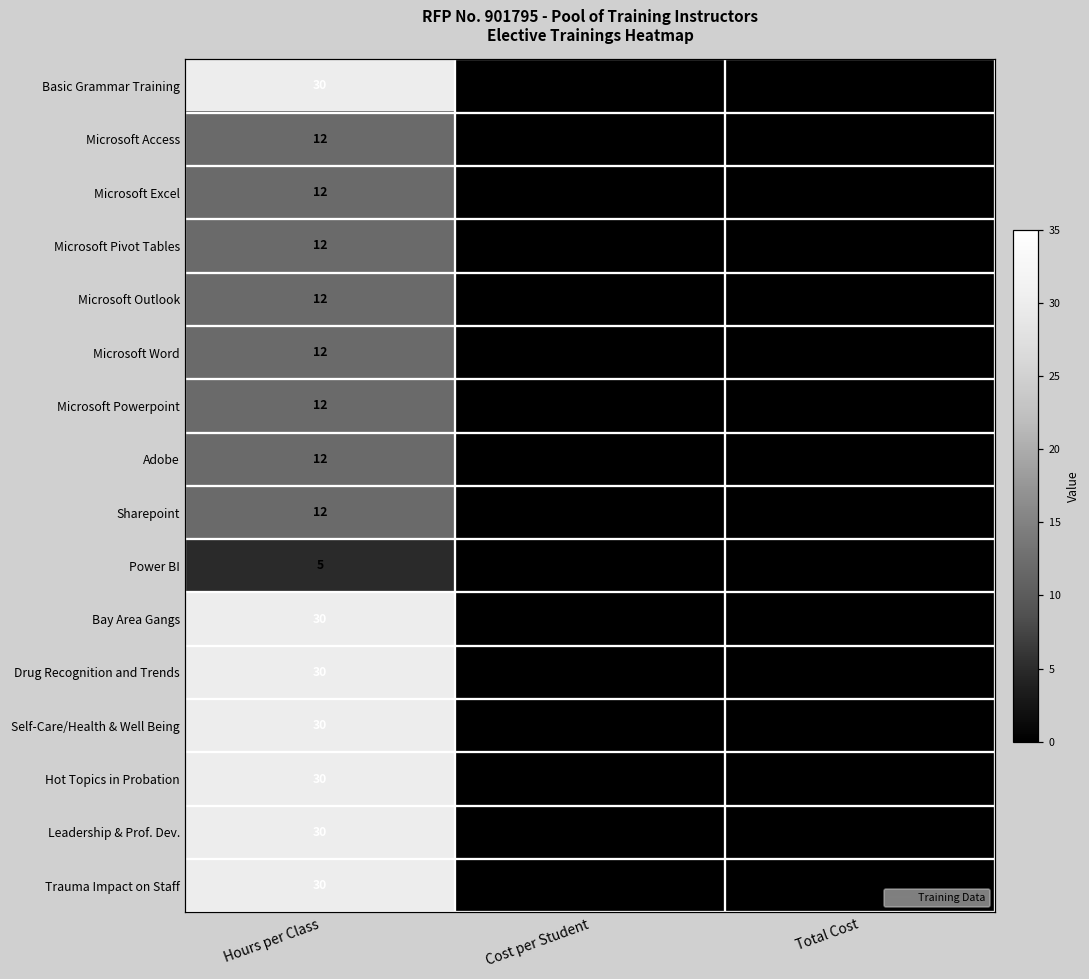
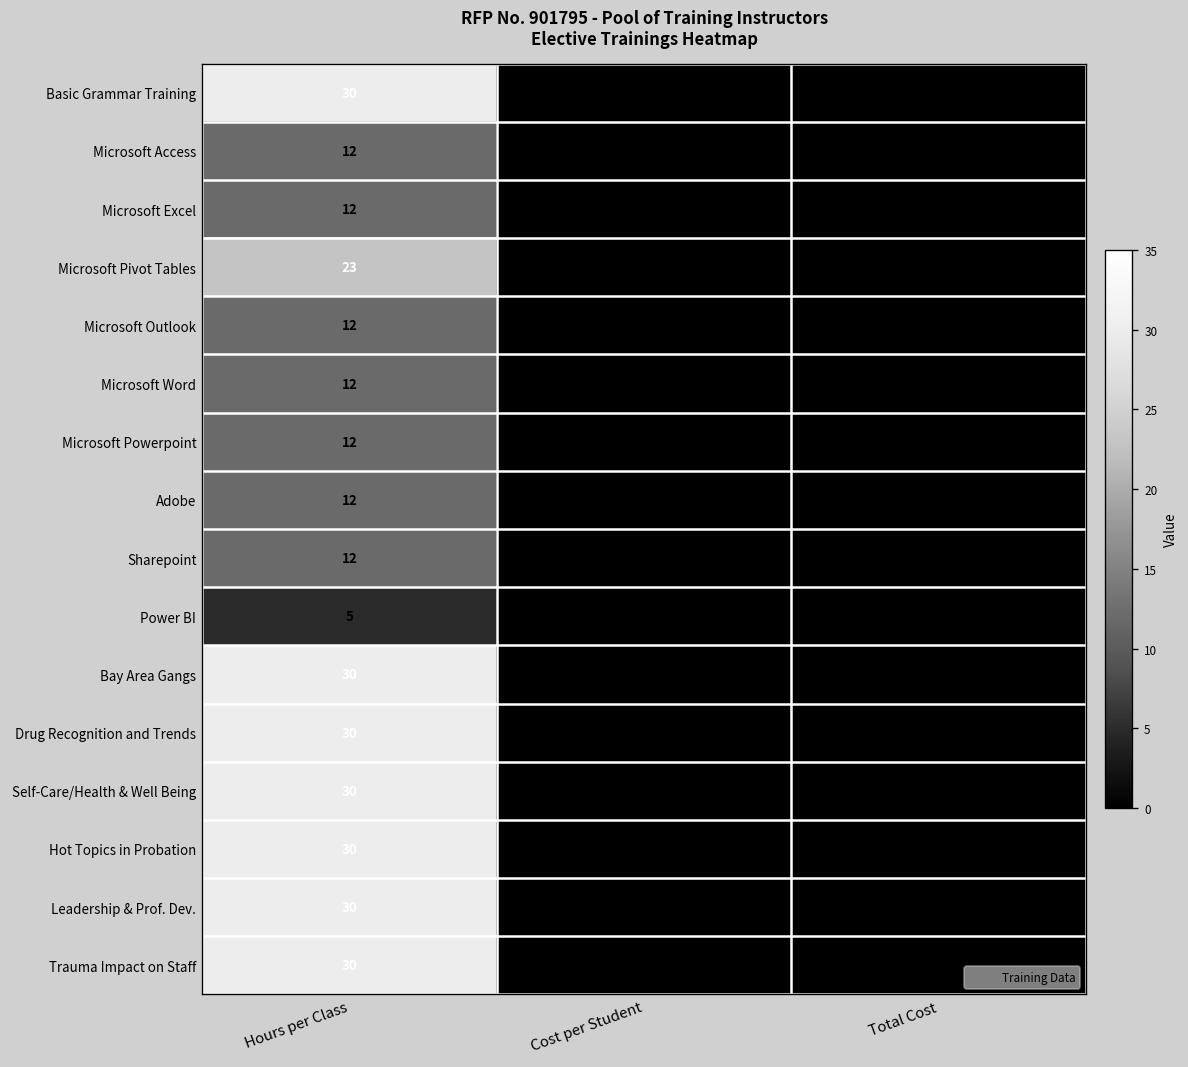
  {
    "Microsoft Access": {
      "Hours per Class": 12
    },
    "Microsoft Excel": {
      "Hours per Class": 12
    },
    "Microsoft Pivot Tables": {
-     "Hours per Class": 12
+     "Hours per Class": 23
    },
    "Microsoft Outlook": {
      "Hours per Class": 12
    },
    "Microsoft Word": {
      "Hours per Class": 12
    },
    "Microsoft Powerpoint": {
      "Hours per Class": 12
    },
    "Adobe": {
      "Hours per Class": 12
    },
    "Sharepoint": {
      "Hours per Class": 12
    }
  }
